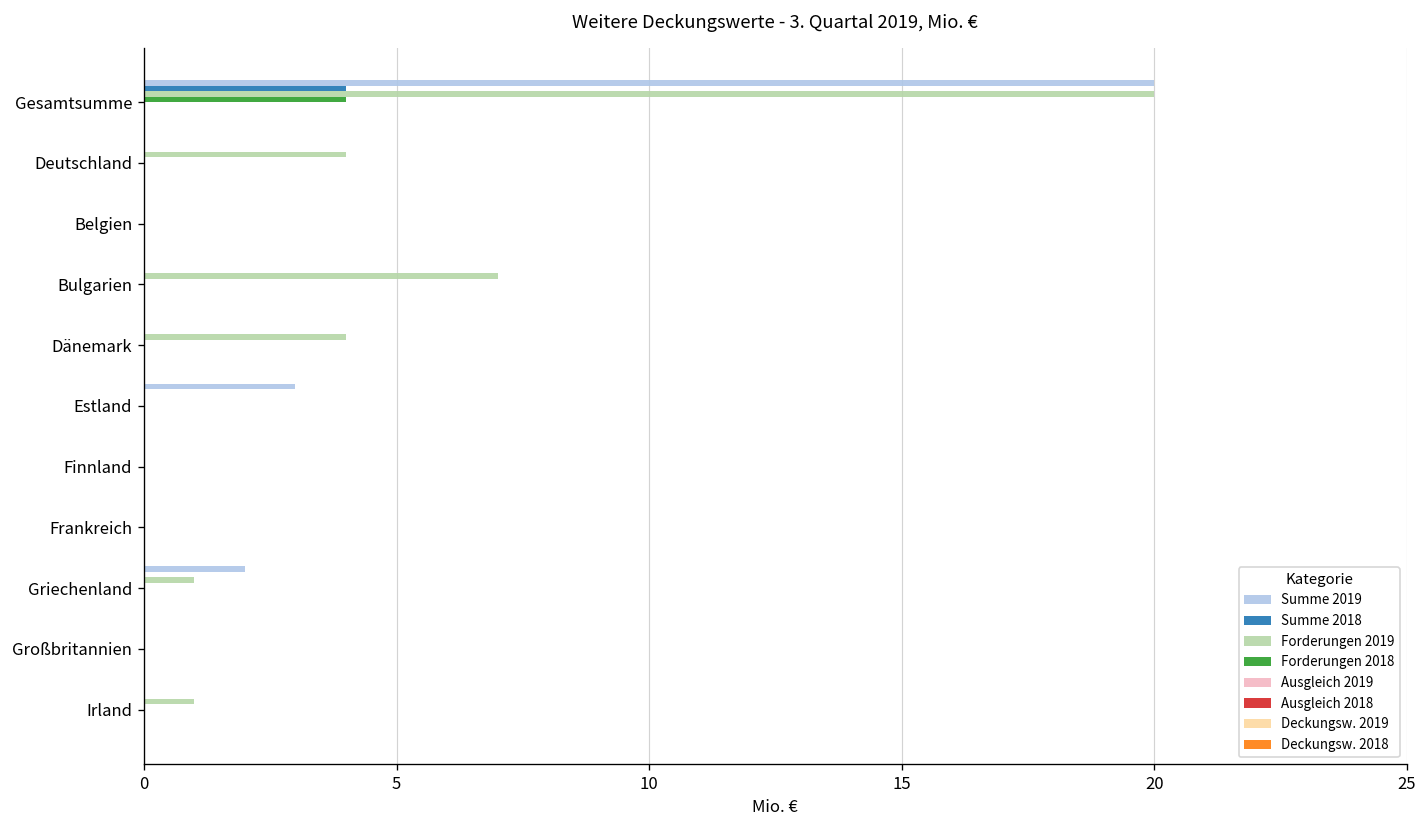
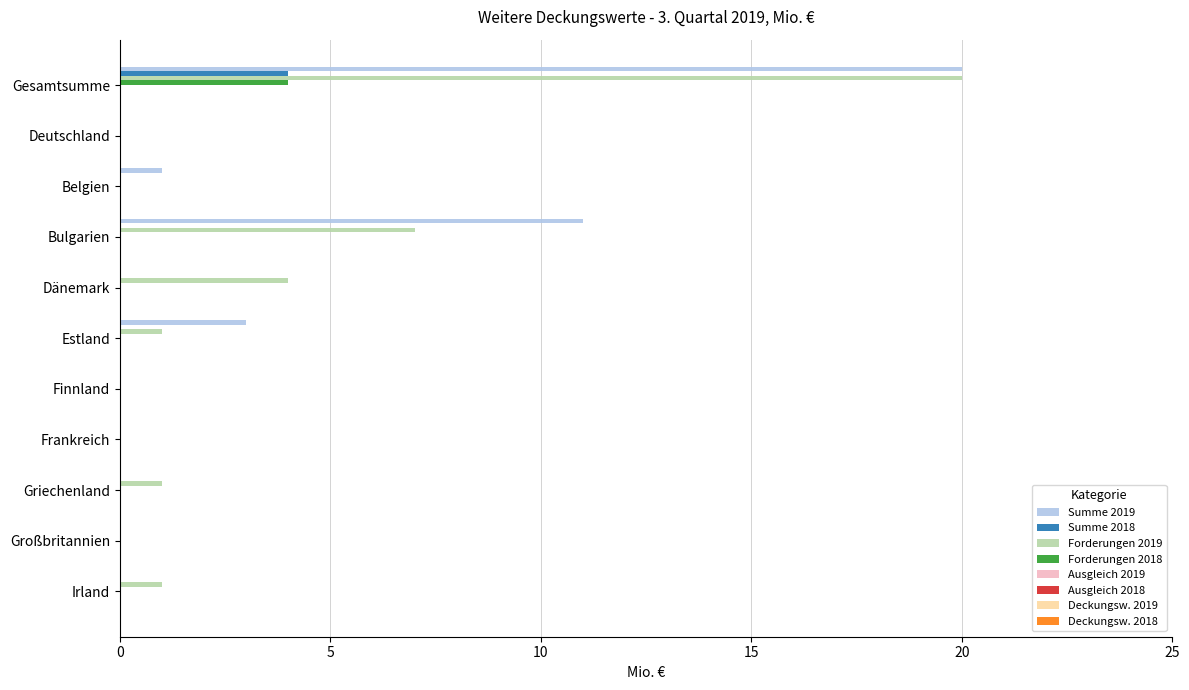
  {
    "Summe 2019": {
      "Gesamtsumme": 20,
      "Deutschland": 0,
-     "Belgien": 0,
-     "Bulgarien": 0,
+     "Belgien": 1,
+     "Bulgarien": 11,
      "Dänemark": 0,
      "Estland": 3,
      "Finnland": 0,
      "Frankreich": 0,
-     "Griechenland": 2,
+     "Griechenland": 0,
      "Großbritannien": 0,
      "Irland": 0
    },
    "Summe 2018": {
      "Gesamtsumme": 4,
      "Deutschland": 0,
      "Belgien": 0,
      "Bulgarien": 0,
      "Dänemark": 0,
      "Estland": 0,
      "Finnland": 0,
      "Frankreich": 0,
      "Griechenland": 0,
      "Großbritannien": 0,
      "Irland": 0
    },
    "Forderungen 2019": {
      "Gesamtsumme": 20,
-     "Deutschland": 4,
+     "Deutschland": 0,
      "Belgien": 0,
      "Bulgarien": 7,
      "Dänemark": 4,
-     "Estland": 0,
+     "Estland": 1,
      "Finnland": 0,
      "Frankreich": 0,
      "Griechenland": 1,
      "Großbritannien": 0,
      "Irland": 1
    },
    "Forderungen 2018": {
      "Gesamtsumme": 4,
      "Deutschland": 0,
      "Belgien": 0,
      "Bulgarien": 0,
      "Dänemark": 0,
      "Estland": 0,
      "Finnland": 0,
      "Frankreich": 0,
      "Griechenland": 0,
      "Großbritannien": 0,
      "Irland": 0
    },
    "Ausgleich 2018": {
      "Gesamtsumme": 0,
      "Deutschland": 0,
      "Belgien": 0,
      "Bulgarien": 0,
      "Dänemark": 0,
      "Estland": 0,
      "Finnland": 0,
      "Frankreich": 0,
      "Griechenland": 0,
      "Großbritannien": 0,
      "Irland": 0
    },
    "Deckungsw. 2018": {
      "Gesamtsumme": 0,
      "Deutschland": 0,
      "Belgien": 0,
      "Bulgarien": 0,
      "Dänemark": 0,
      "Estland": 0,
      "Finnland": 0,
      "Frankreich": 0,
      "Griechenland": 0,
      "Großbritannien": 0,
      "Irland": 0
    }
  }
